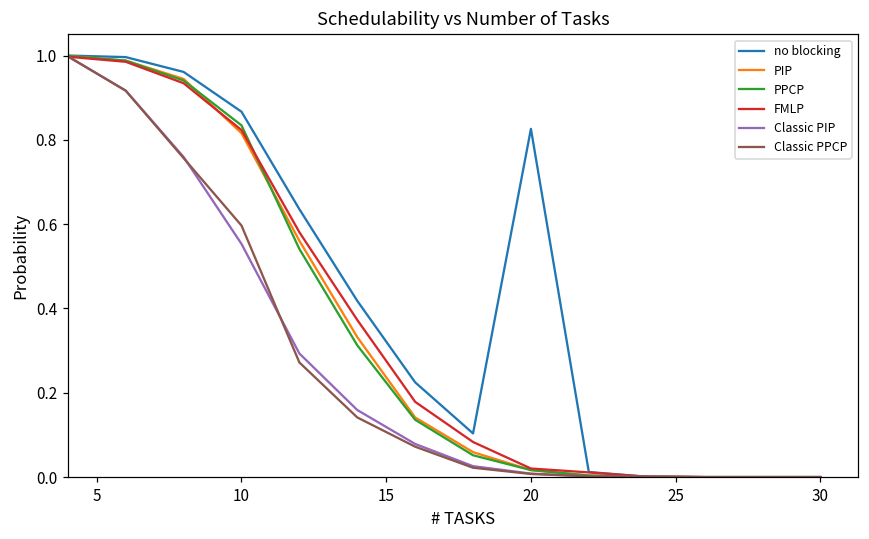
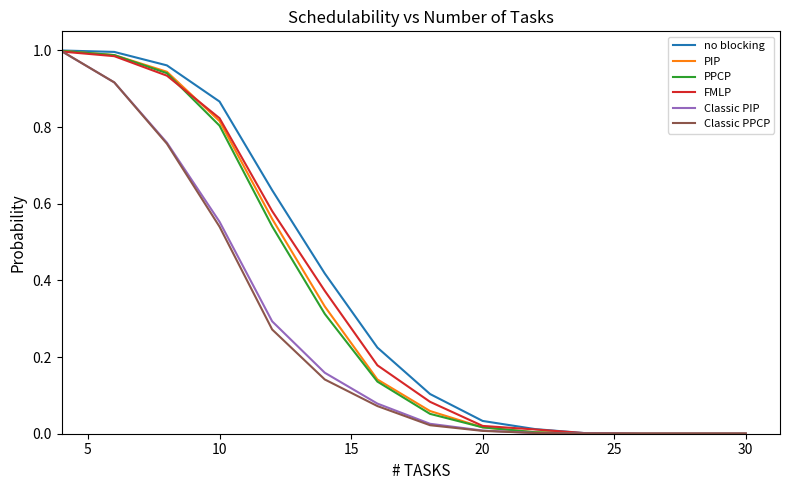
  {
    "no blocking": {
      "10": 0.87,
-     "20": 0.83
+     "20": 0.03
    },
    "PIP": {
      "10": 0.82
    },
    "PPCP": {
-     "10": 0.83
+     "10": 0.80
    },
    "FMLP": {
      "10": 0.82
    },
    "Classic PIP": {
      "10": 0.55
    },
    "Classic PPCP": {
-     "10": 0.60
+     "10": 0.54
    }
  }
